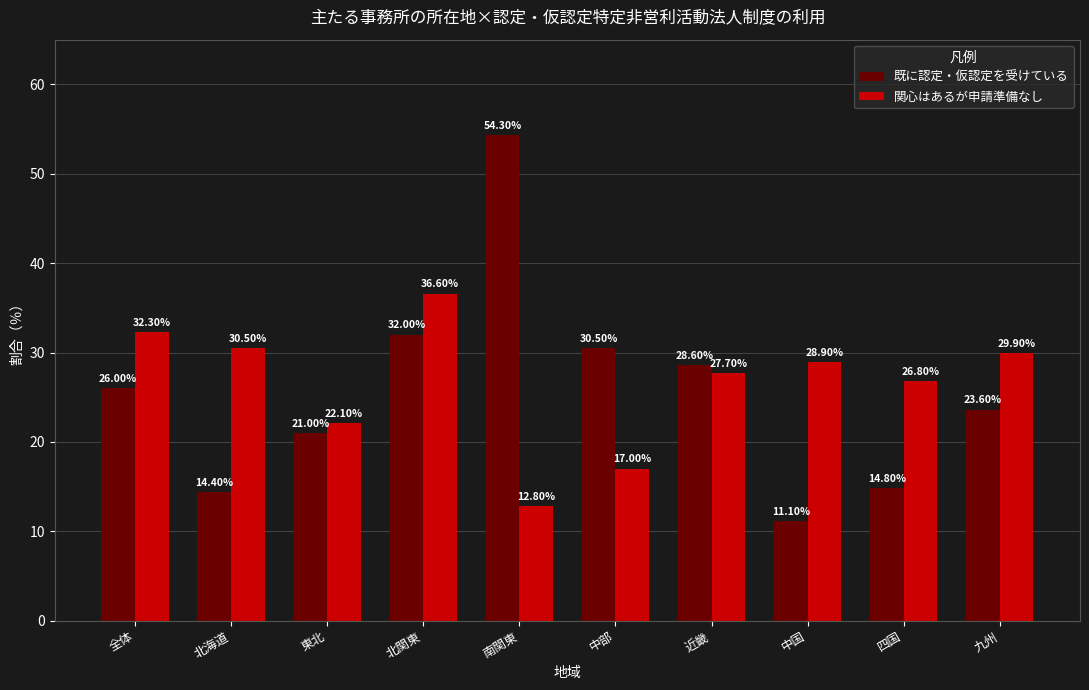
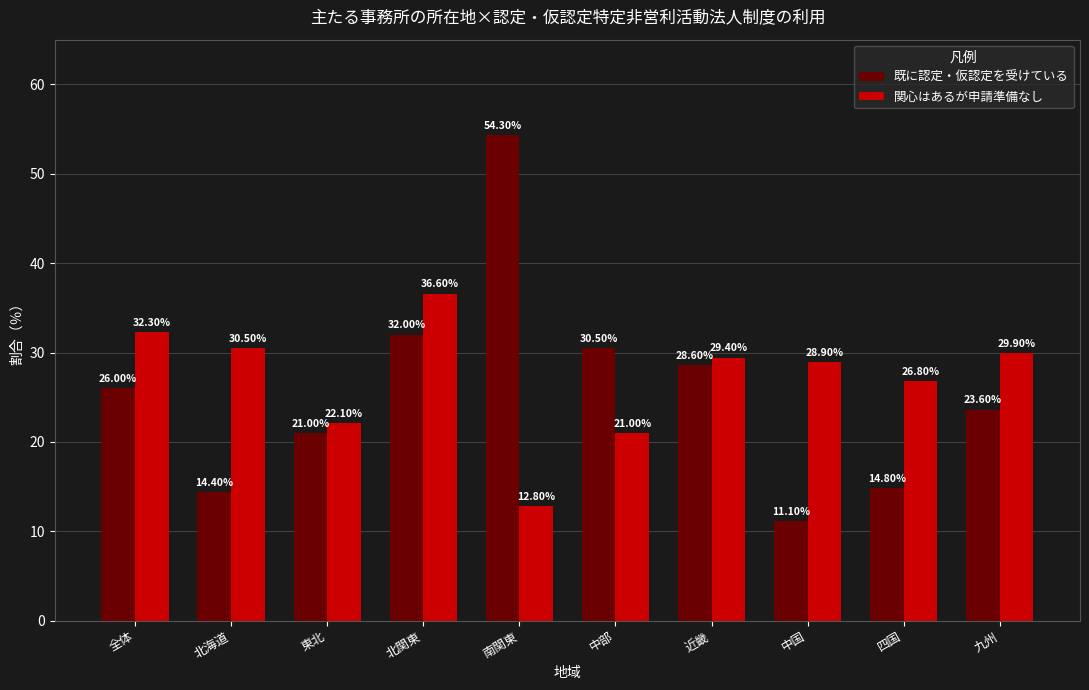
  {
    "既に認定・仮認定を受けている": {
      "全体": "26.00%",
      "北海道": "14.40%",
      "東北": "21.00%",
      "北関東": "32.00%",
      "南関東": "54.30%",
      "中部": "30.50%",
      "近畿": "28.60%",
      "中国": "11.10%",
      "四国": "14.80%",
      "九州": "23.60%"
    },
    "関心はあるが申請準備なし": {
      "全体": "32.30%",
      "北海道": "30.50%",
      "東北": "22.10%",
      "北関東": "36.60%",
      "南関東": "12.80%",
-     "中部": "17.00%",
-     "近畿": "27.70%",
+     "中部": "21.00%",
+     "近畿": "29.40%",
      "中国": "28.90%",
      "四国": "26.80%",
      "九州": "29.90%"
    }
  }
